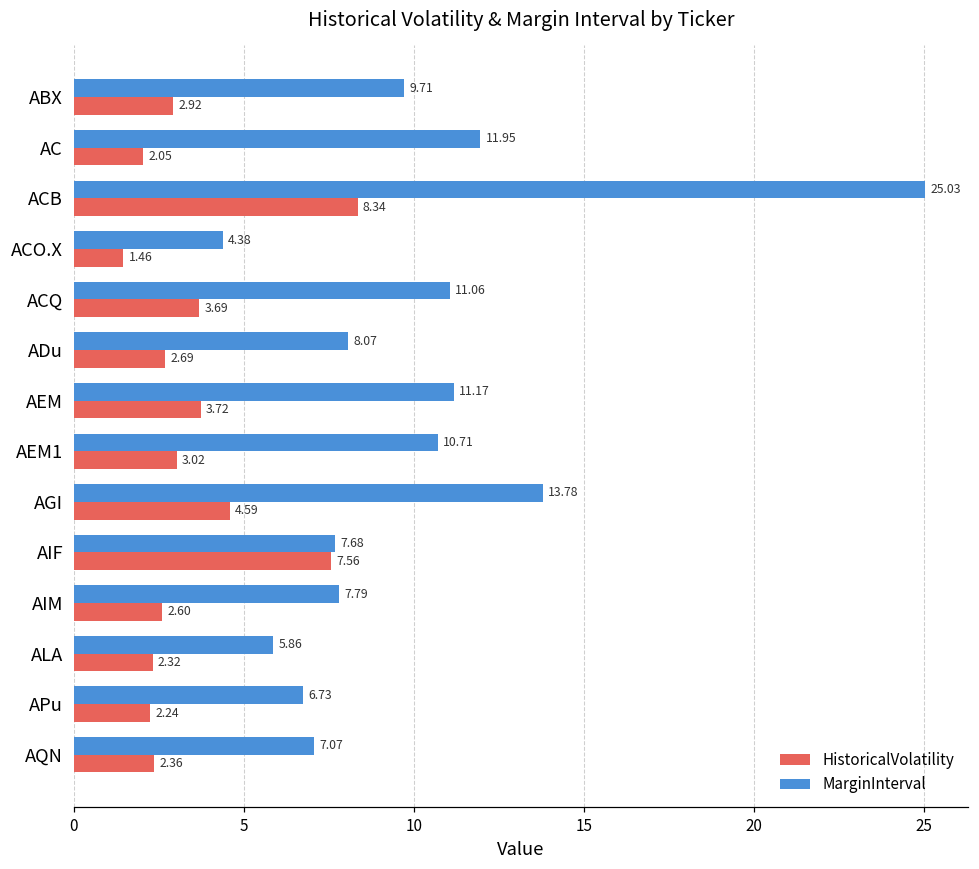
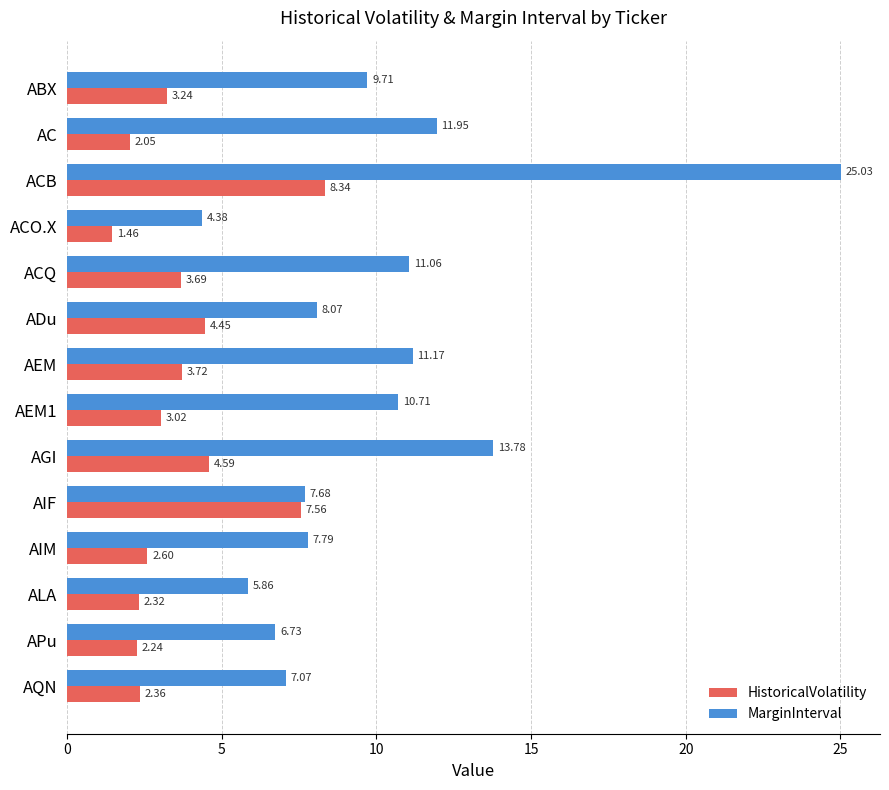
  {
    "HistoricalVolatility": {
-     "ABX": 2.92,
+     "ABX": 3.24,
      "AC": 2.05,
      "ACB": 8.34,
      "ACO.X": 1.46,
      "ACQ": 3.69,
-     "ADu": 2.69,
+     "ADu": 4.45,
      "AEM": 3.72,
      "AEM1": 3.02,
      "AGI": 4.59,
      "AIF": 7.56,
      "AIM": 2.60,
      "ALA": 2.32,
      "APu": 2.24,
      "AQN": 2.36
    },
    "MarginInterval": {
      "ABX": 9.71,
      "AC": 11.95,
      "ACB": 25.03,
      "ACO.X": 4.38,
      "ACQ": 11.06,
      "ADu": 8.07,
      "AEM": 11.17,
      "AEM1": 10.71,
      "AGI": 13.78,
      "AIF": 7.68,
      "AIM": 7.79,
      "ALA": 5.86,
      "APu": 6.73,
      "AQN": 7.07
    }
  }
